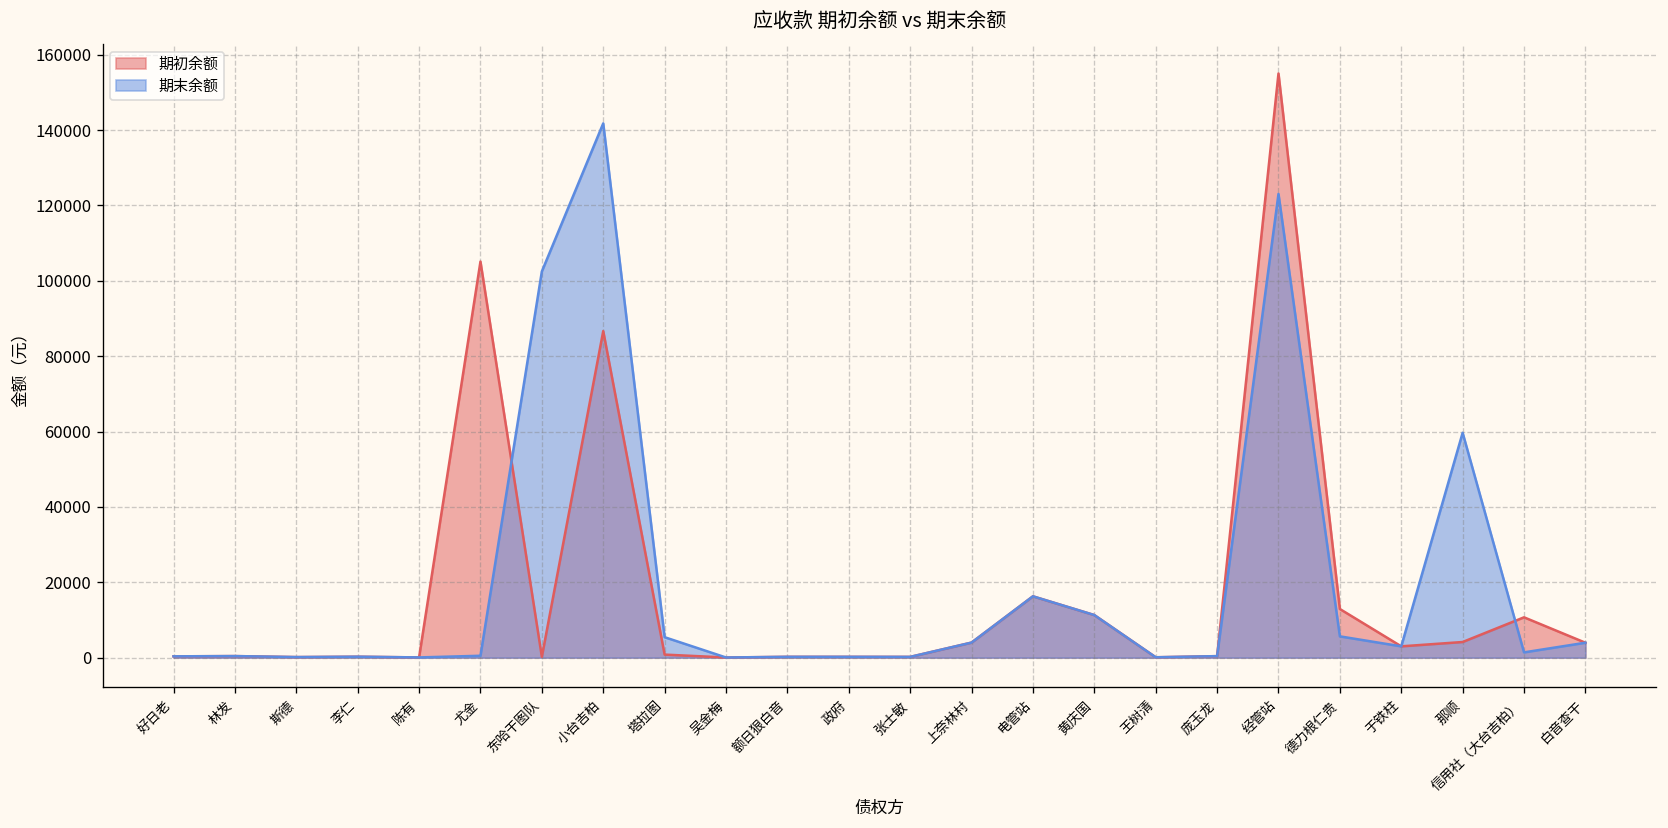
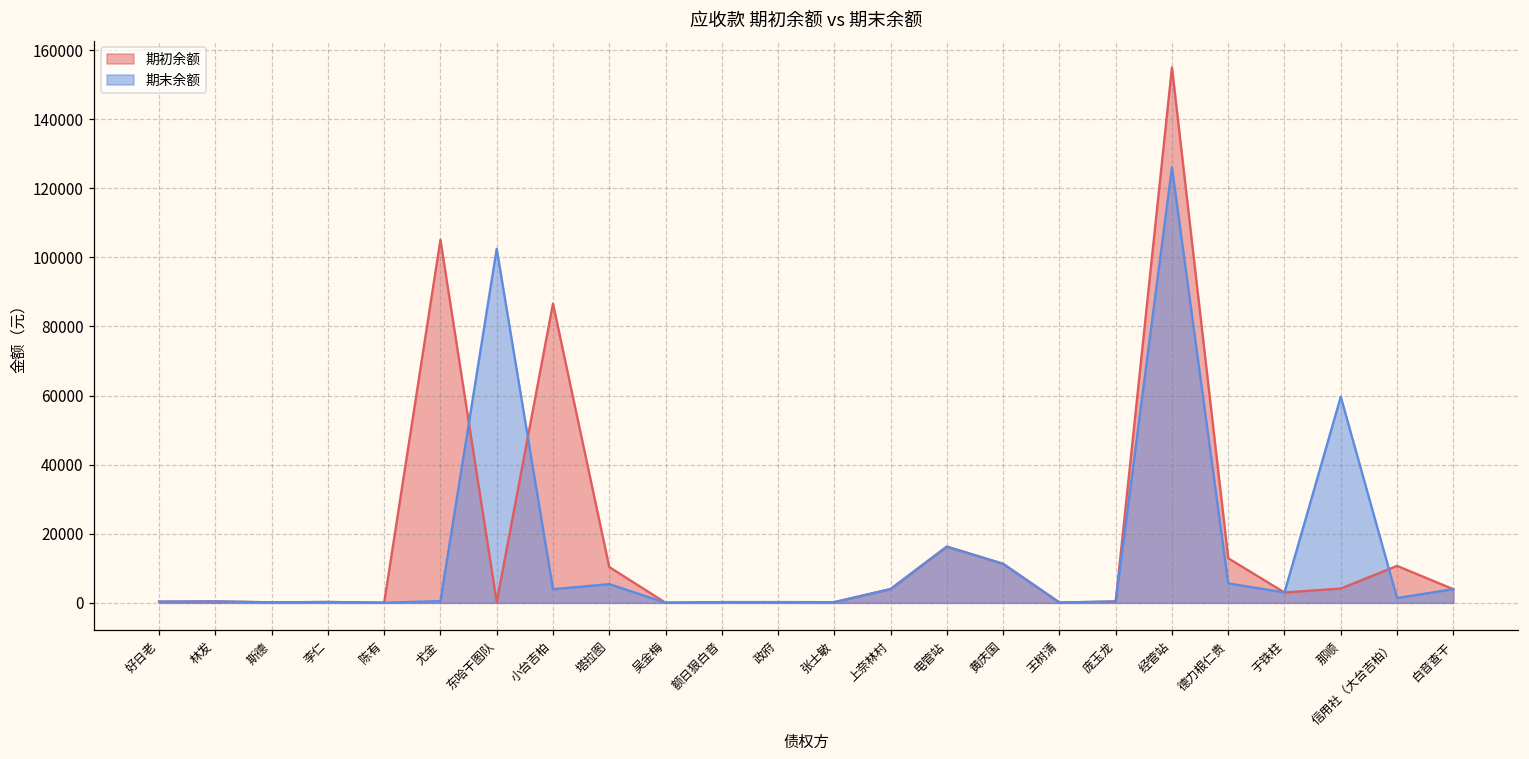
  {
    "期初余额": {
      "尤金": 105000,
      "东哈干图队": 0,
      "小台吉柏": 87000,
-     "塔拉图": 1000,
+     "塔拉图": 10000,
      "经管站": 155000,
      "德力根仁贵": 13000,
      "那顺": 4000,
      "信用社（大台吉柏）": 11000
    },
    "期末余额": {
      "尤金": 1000,
      "东哈干图队": 102000,
-     "小台吉柏": 142000,
+     "小台吉柏": 4000,
      "塔拉图": 5000,
-     "经管站": 123000,
+     "经管站": 126000,
      "德力根仁贵": 6000,
      "那顺": 60000,
      "信用社（大台吉柏）": 1000
    }
  }
